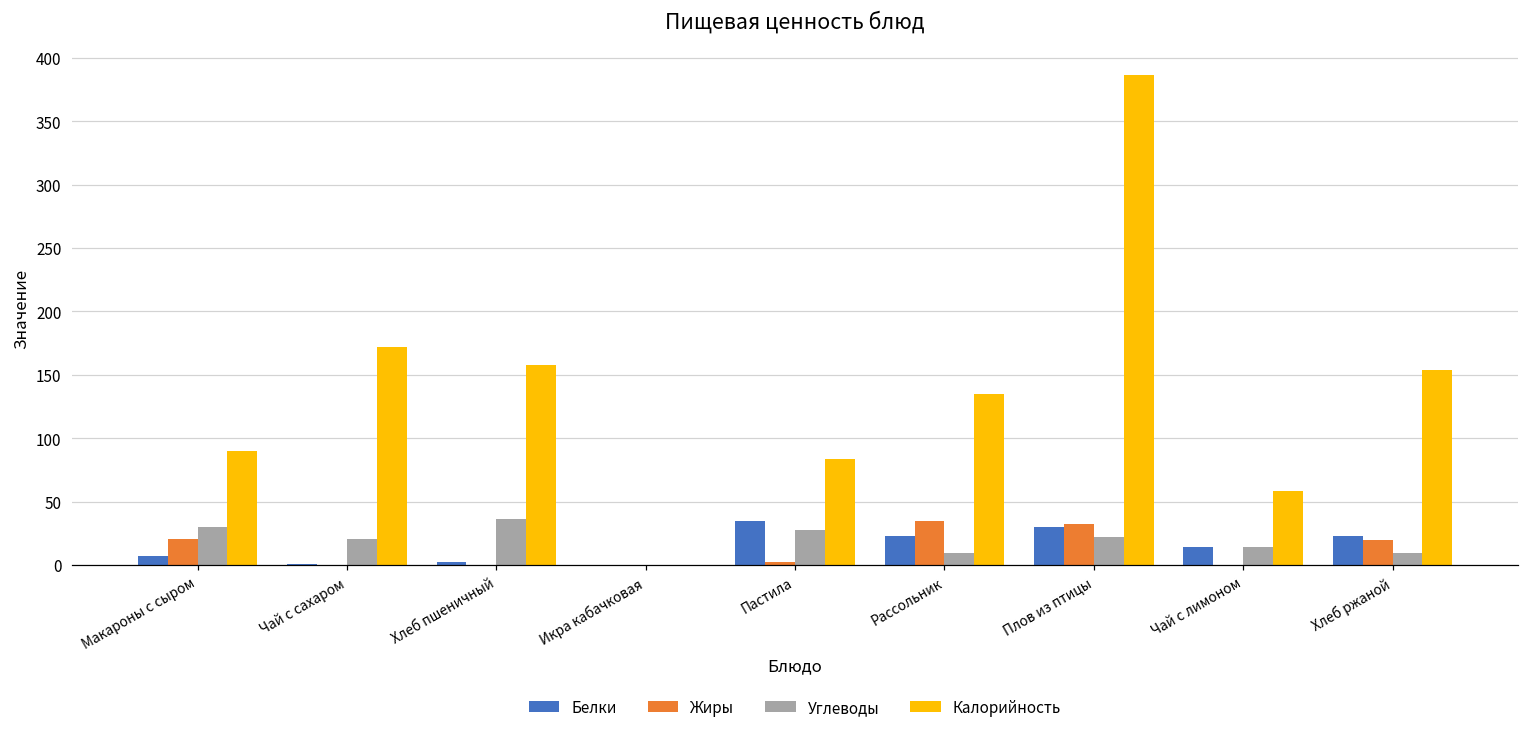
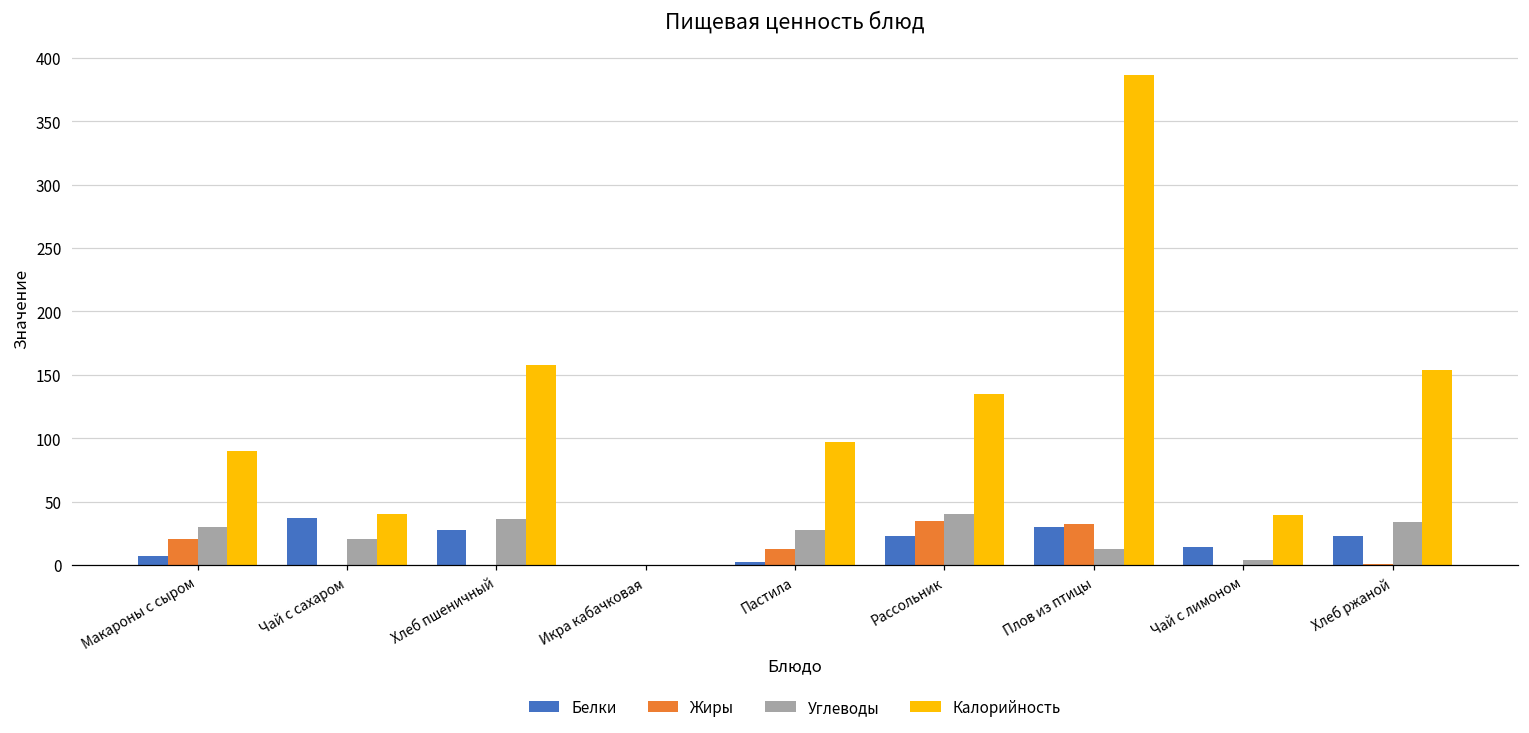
  {
    "Белки": {
      "Макароны с сыром": 8,
-     "Чай с сахаром": 1,
-     "Хлеб пшеничный": 2,
+     "Чай с сахаром": 37,
+     "Хлеб пшеничный": 28,
      "Икра кабачковая": 0,
-     "Пастила": 35,
+     "Пастила": 3,
      "Рассольник": 23,
      "Плов из птицы": 30,
      "Чай с лимоном": 14,
      "Хлеб ржаной": 23
    },
    "Жиры": {
      "Макароны с сыром": 21,
      "Чай с сахаром": 0,
      "Икра кабачковая": 0,
-     "Пастила": 2,
+     "Пастила": 13,
      "Рассольник": 35,
      "Плов из птицы": 32,
      "Чай с лимоном": 0,
-     "Хлеб ржаной": 20
+     "Хлеб ржаной": 1
    },
    "Углеводы": {
      "Макароны с сыром": 30,
      "Чай с сахаром": 20,
      "Хлеб пшеничный": 36,
      "Икра кабачковая": 0,
      "Пастила": 28,
-     "Рассольник": 9,
-     "Плов из птицы": 22,
-     "Чай с лимоном": 14,
-     "Хлеб ржаной": 9
+     "Рассольник": 41,
+     "Плов из птицы": 13,
+     "Чай с лимоном": 4,
+     "Хлеб ржаной": 34
    },
    "Калорийность": {
      "Макароны с сыром": 90,
-     "Чай с сахаром": 172,
+     "Чай с сахаром": 40,
      "Хлеб пшеничный": 158,
      "Икра кабачковая": 0,
-     "Пастила": 84,
+     "Пастила": 97,
      "Рассольник": 135,
      "Плов из птицы": 386,
-     "Чай с лимоном": 59,
+     "Чай с лимоном": 39,
      "Хлеб ржаной": 154
    }
  }
